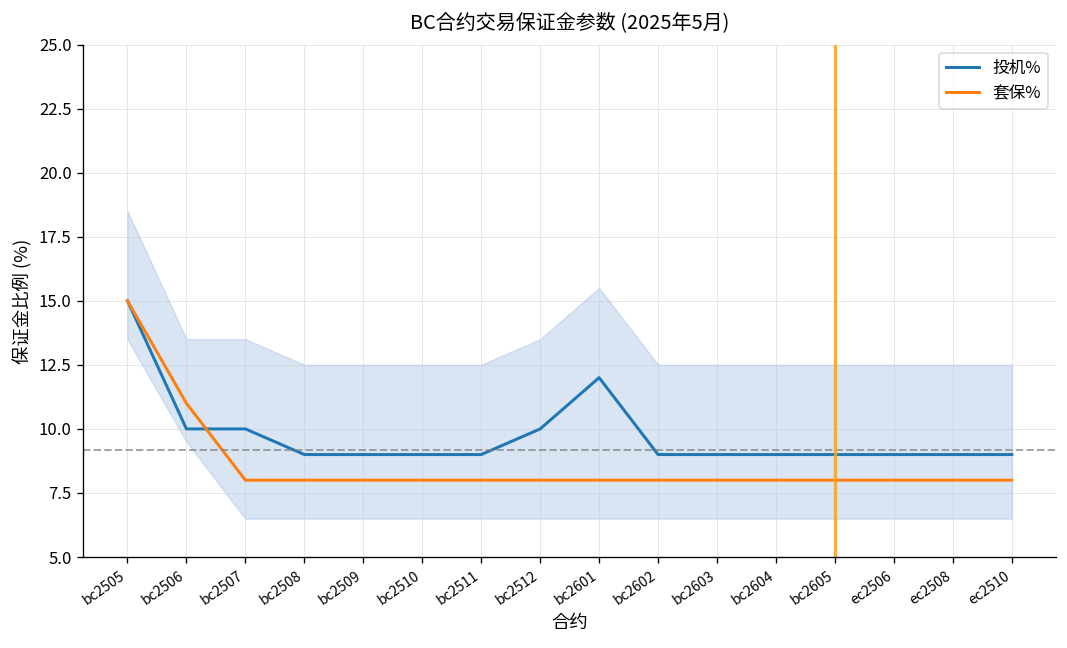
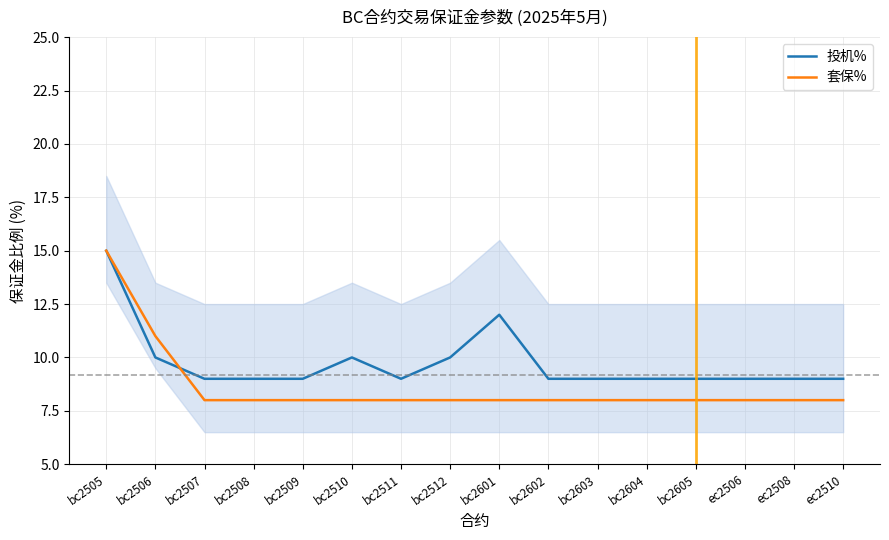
  {
    "投机%": {
      "bc2506": 10,
-     "bc2507": 10,
+     "bc2507": 9,
      "bc2508": 9,
      "bc2509": 9,
-     "bc2510": 9,
+     "bc2510": 10,
      "bc2511": 9,
      "bc2512": 10,
      "bc2601": 12,
      "bc2602": 9,
      "bc2603": 9,
      "bc2604": 9,
      "bc2605": 9,
      "ec2506": 9,
      "ec2508": 9,
      "ec2510": 9
    },
    "套保%": {
      "bc2506": 11,
      "bc2507": 8,
      "bc2508": 8,
      "bc2509": 8,
      "bc2510": 8,
      "bc2511": 8,
      "bc2512": 8,
      "bc2601": 8,
      "bc2602": 8,
      "bc2603": 8,
      "bc2604": 8,
      "bc2605": 8,
      "ec2506": 8,
      "ec2508": 8,
      "ec2510": 8
    }
  }
